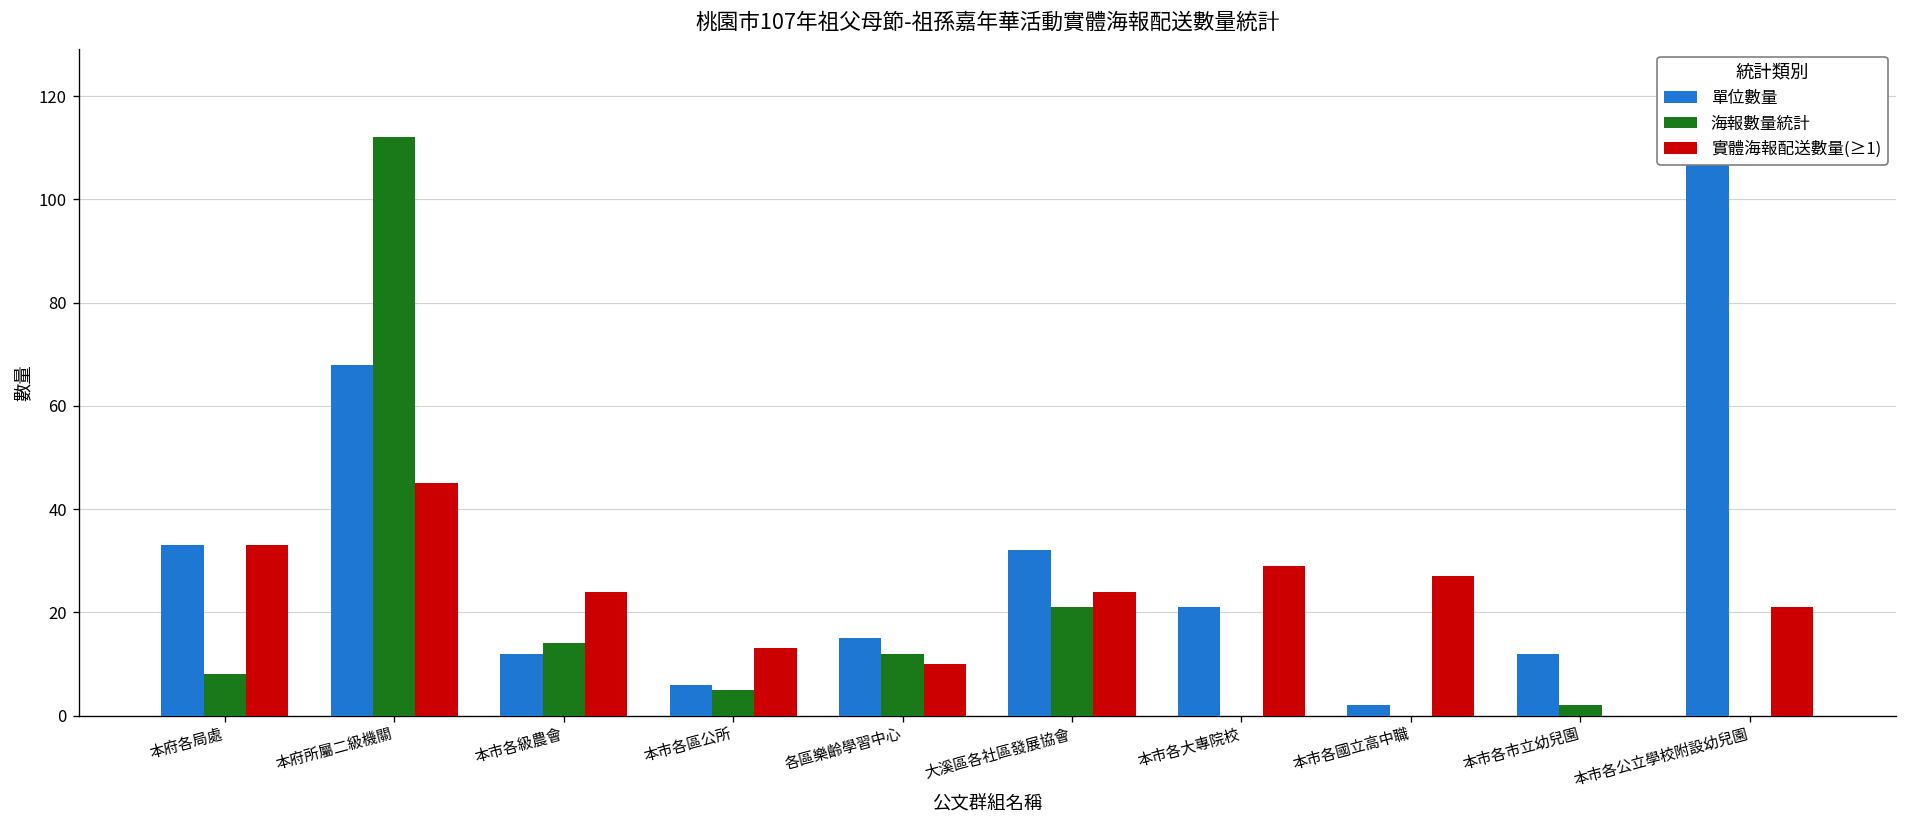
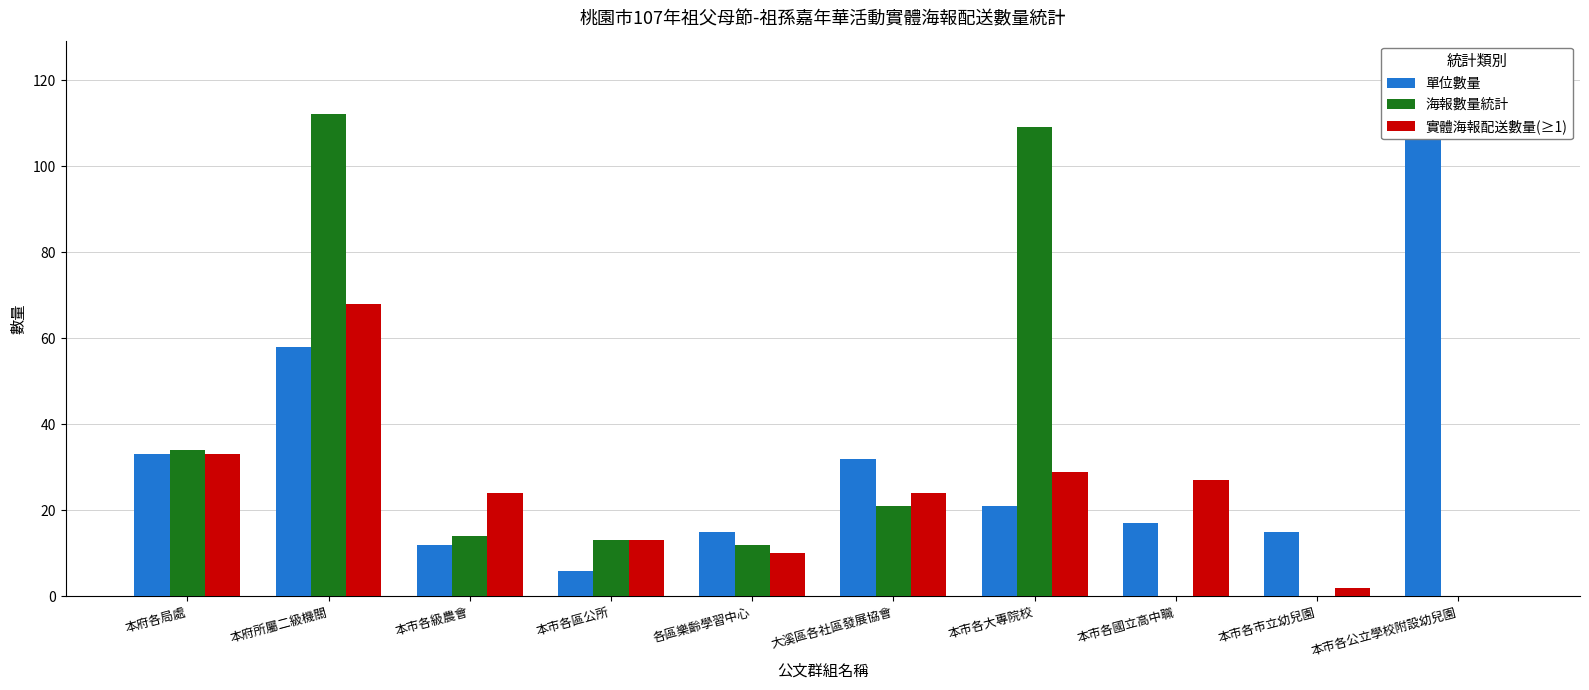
  {
    "單位數量": {
      "本府各局處": 33,
-     "本府所屬二級機關": 68,
+     "本府所屬二級機關": 58,
      "本市各級農會": 12,
      "本市各區公所": 6,
      "各區樂齡學習中心": 15,
      "大溪區各社區發展協會": 32,
      "本市各大專院校": 21,
-     "本市各國立高中職": 2,
-     "本市各市立幼兒園": 12
+     "本市各國立高中職": 17,
+     "本市各市立幼兒園": 15
    },
    "海報數量統計": {
-     "本府各局處": 8,
+     "本府各局處": 34,
      "本府所屬二級機關": 112,
      "本市各級農會": 14,
-     "本市各區公所": 5,
+     "本市各區公所": 13,
      "各區樂齡學習中心": 12,
      "大溪區各社區發展協會": 21,
-     "本市各大專院校": 0,
+     "本市各大專院校": 109,
      "本市各國立高中職": 0,
-     "本市各市立幼兒園": 2,
+     "本市各市立幼兒園": 0,
      "本市各公立學校附設幼兒園": 0
    },
    "實體海報配送數量(≥1)": {
      "本府各局處": 33,
-     "本府所屬二級機關": 45,
+     "本府所屬二級機關": 68,
      "本市各級農會": 24,
      "本市各區公所": 13,
      "各區樂齡學習中心": 10,
      "大溪區各社區發展協會": 24,
      "本市各大專院校": 29,
      "本市各國立高中職": 27,
-     "本市各市立幼兒園": 0,
-     "本市各公立學校附設幼兒園": 21
+     "本市各市立幼兒園": 2,
+     "本市各公立學校附設幼兒園": 0
    }
  }
